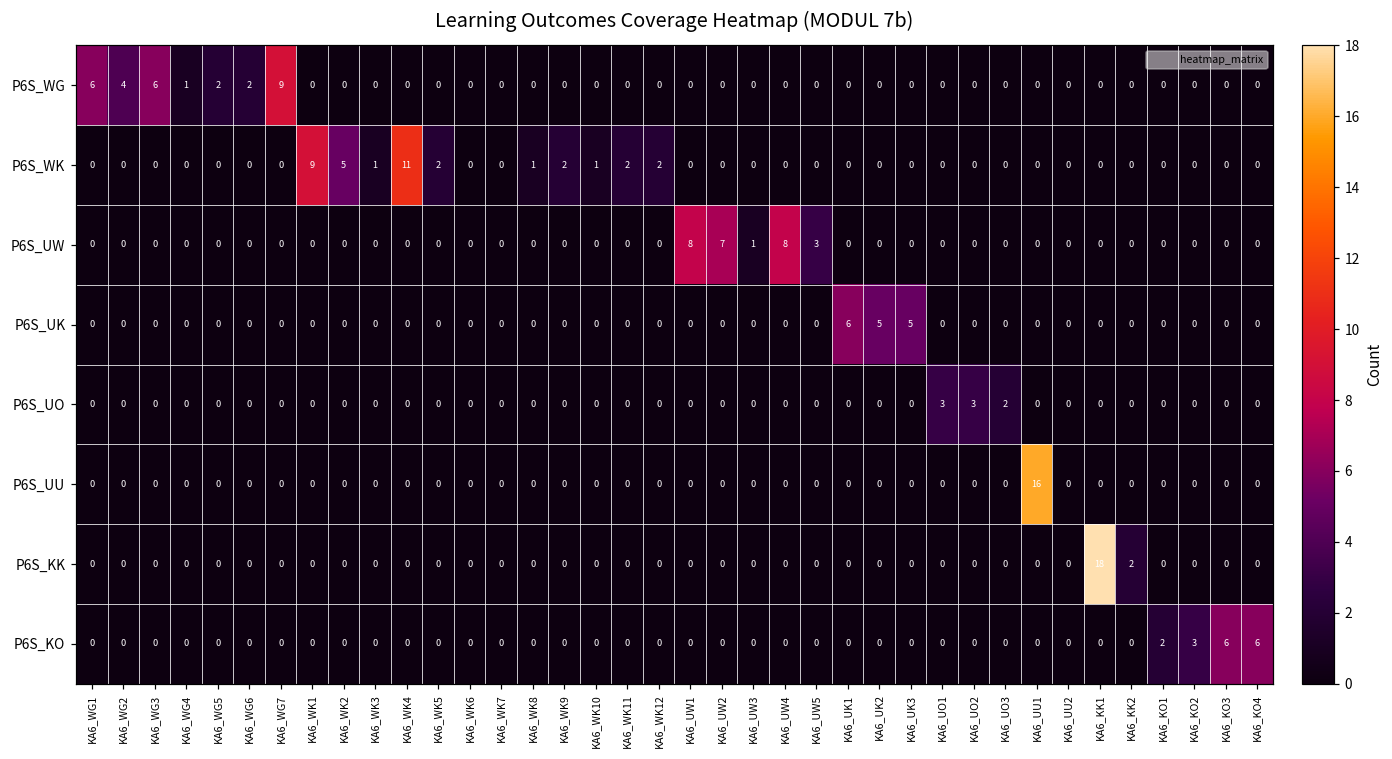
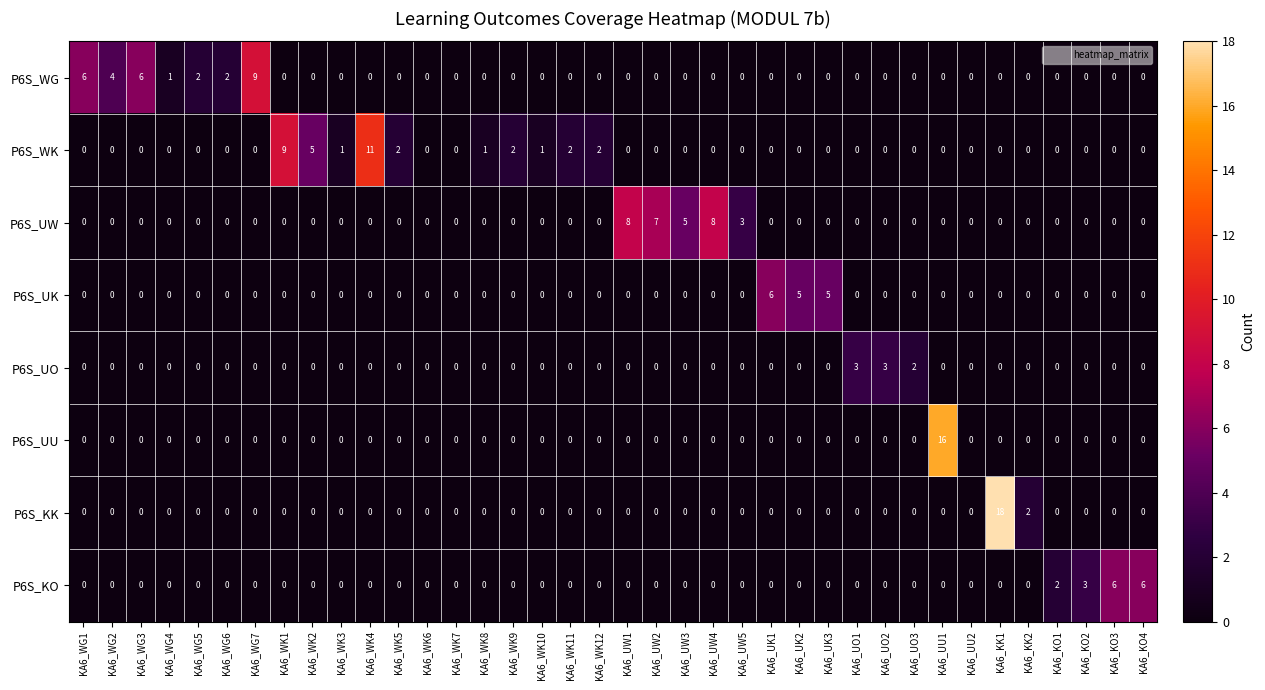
  {
    "P6S_UW": {
      "KA6_WG1": 0,
      "KA6_WG2": 0,
      "KA6_WG3": 0,
      "KA6_WG4": 0,
      "KA6_WG5": 0,
      "KA6_WG6": 0,
      "KA6_WG7": 0,
      "KA6_WK1": 0,
      "KA6_WK2": 0,
      "KA6_WK3": 0,
      "KA6_WK4": 0,
      "KA6_WK5": 0,
      "KA6_WK6": 0,
      "KA6_WK7": 0,
      "KA6_WK8": 0,
      "KA6_WK9": 0,
      "KA6_WK10": 0,
      "KA6_WK11": 0,
      "KA6_WK12": 0,
      "KA6_UW1": 8,
      "KA6_UW2": 7,
-     "KA6_UW3": 1,
+     "KA6_UW3": 5,
      "KA6_UW4": 8,
      "KA6_UW5": 3,
      "KA6_UK1": 0,
      "KA6_UK2": 0,
      "KA6_UK3": 0,
      "KA6_UO1": 0,
      "KA6_UO2": 0,
      "KA6_UO3": 0,
      "KA6_UU1": 0,
      "KA6_UU2": 0,
      "KA6_KK1": 0,
      "KA6_KK2": 0,
      "KA6_KO1": 0,
      "KA6_KO2": 0,
      "KA6_KO3": 0,
      "KA6_KO4": 0
    }
  }
